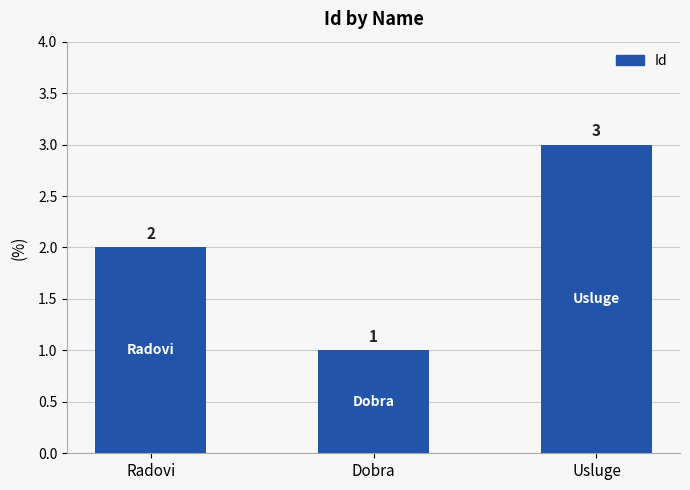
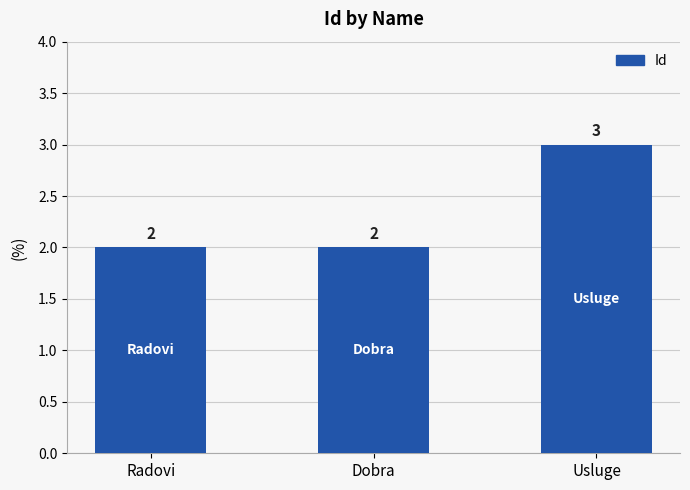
  {
    "Radovi": 2,
-   "Dobra": 1,
+   "Dobra": 2,
    "Usluge": 3
  }
